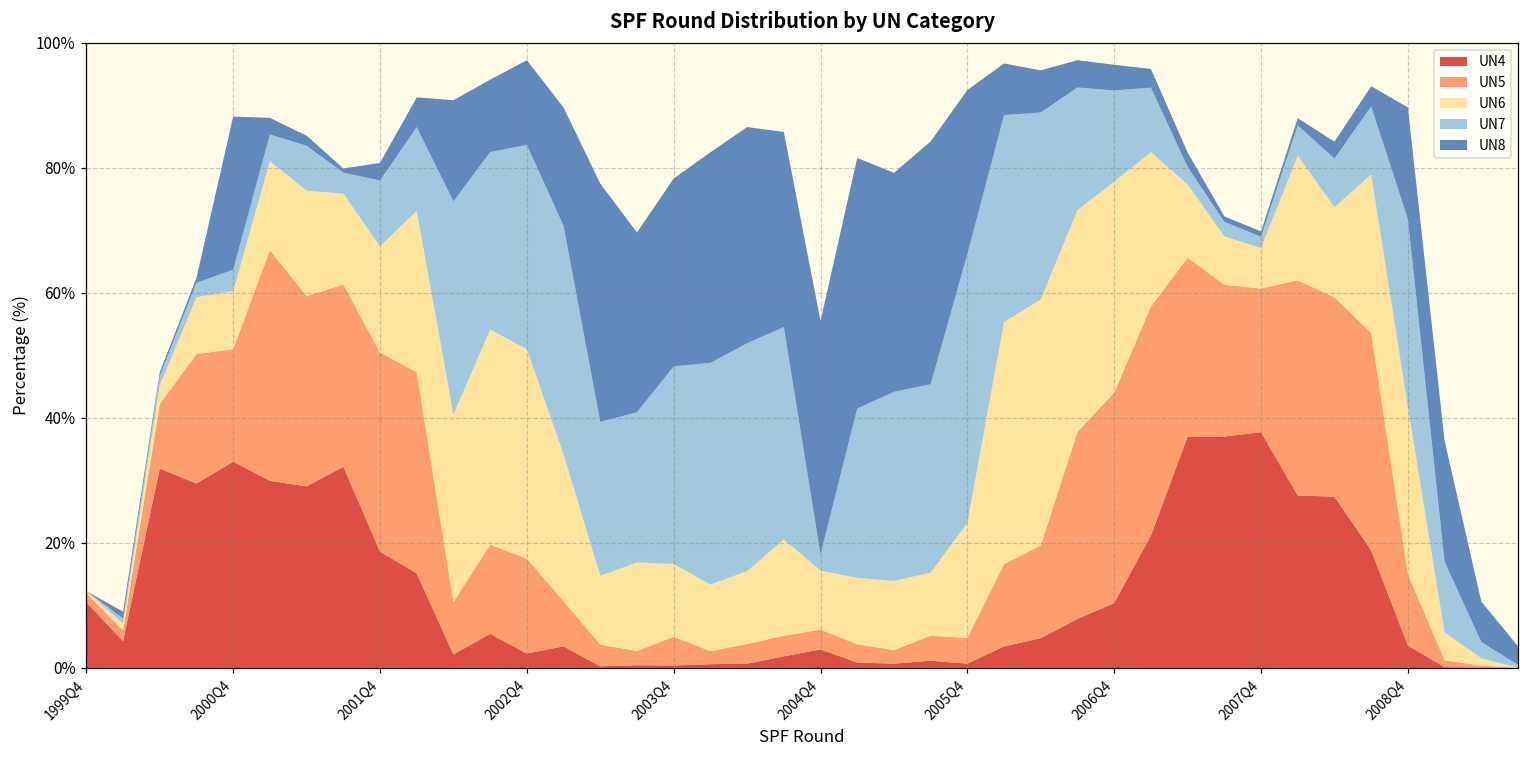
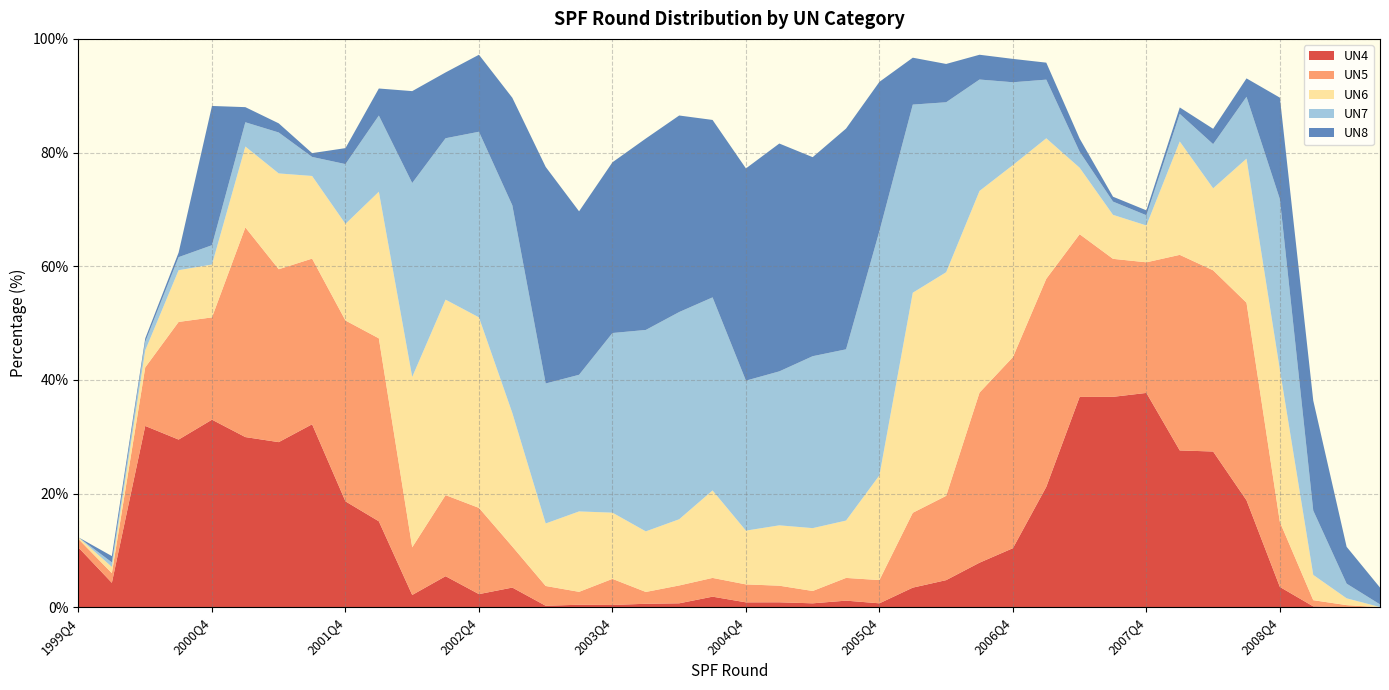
  {
    "UN4": {
      "1999Q4": "11%",
      "2000Q4": "33%",
      "2001Q4": "19%",
      "2002Q4": "2%",
-     "2004Q4": "3%",
+     "2004Q4": "1%",
      "2005Q4": "1%",
      "2006Q4": "10%",
      "2007Q4": "38%",
      "2008Q4": "4%"
    },
    "UN5": {
      "2000Q4": "18%",
      "2001Q4": "32%",
      "2002Q4": "15%",
      "2003Q4": "5%",
      "2004Q4": "3%",
      "2005Q4": "4%",
      "2006Q4": "34%",
      "2007Q4": "23%",
      "2008Q4": "11%"
    },
    "UN6": {
      "2000Q4": "9%",
      "2001Q4": "17%",
      "2002Q4": "34%",
      "2003Q4": "12%",
      "2004Q4": "9%",
      "2005Q4": "18%",
      "2006Q4": "34%",
      "2007Q4": "6%",
      "2008Q4": "27%"
    },
    "UN7": {
      "2000Q4": "3%",
      "2001Q4": "11%",
      "2002Q4": "33%",
      "2003Q4": "32%",
-     "2004Q4": "3%",
+     "2004Q4": "26%",
      "2005Q4": "43%",
      "2006Q4": "15%",
      "2007Q4": "2%",
      "2008Q4": "30%"
    },
    "UN8": {
      "2000Q4": "24%",
      "2001Q4": "3%",
      "2002Q4": "14%",
      "2003Q4": "30%",
      "2004Q4": "37%",
      "2005Q4": "26%",
      "2006Q4": "4%",
      "2007Q4": "1%",
      "2008Q4": "18%"
    }
  }
